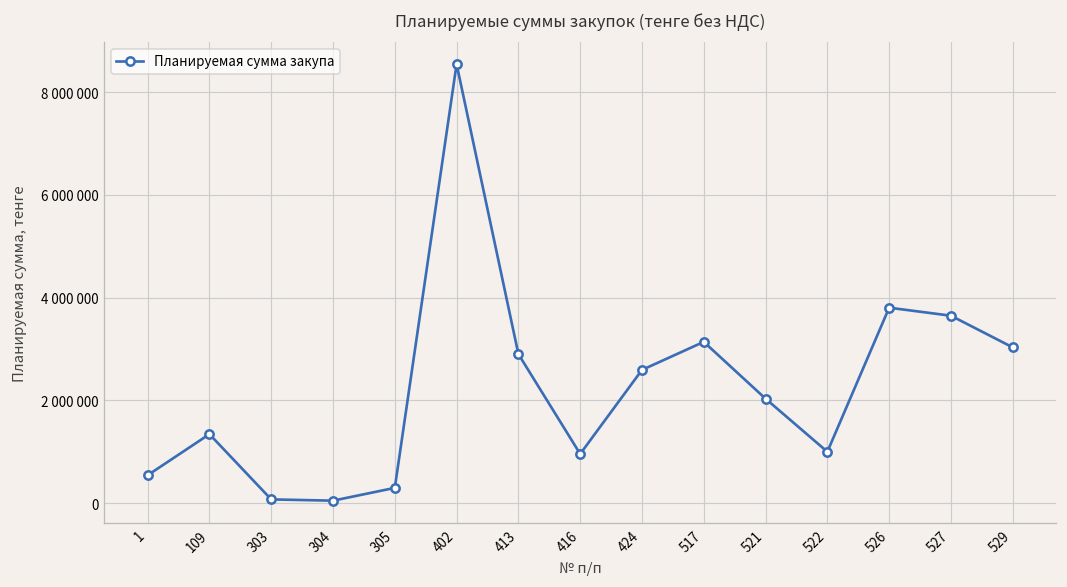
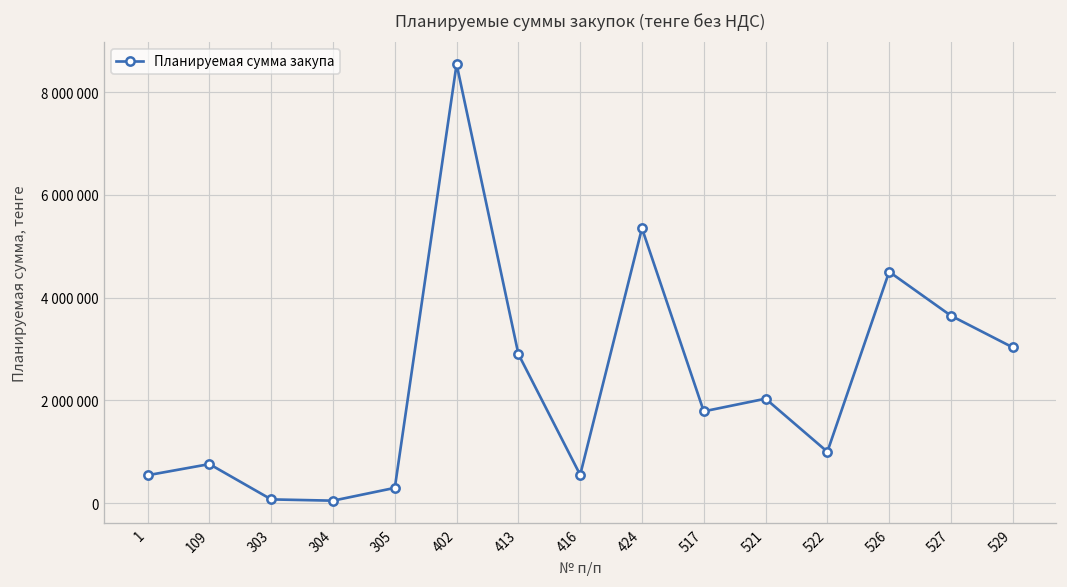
  {
    "1": 500000,
-   "109": 1300000,
+   "109": 800000,
    "303": 100000,
    "304": 0,
    "305": 300000,
    "402": 8500000,
    "413": 2900000,
-   "416": 1000000,
-   "424": 2600000,
-   "517": 3100000,
+   "416": 600000,
+   "424": 5300000,
+   "517": 1800000,
    "521": 2000000,
    "522": 1000000,
-   "526": 3800000,
+   "526": 4500000,
    "527": 3600000,
    "529": 3000000
  }
